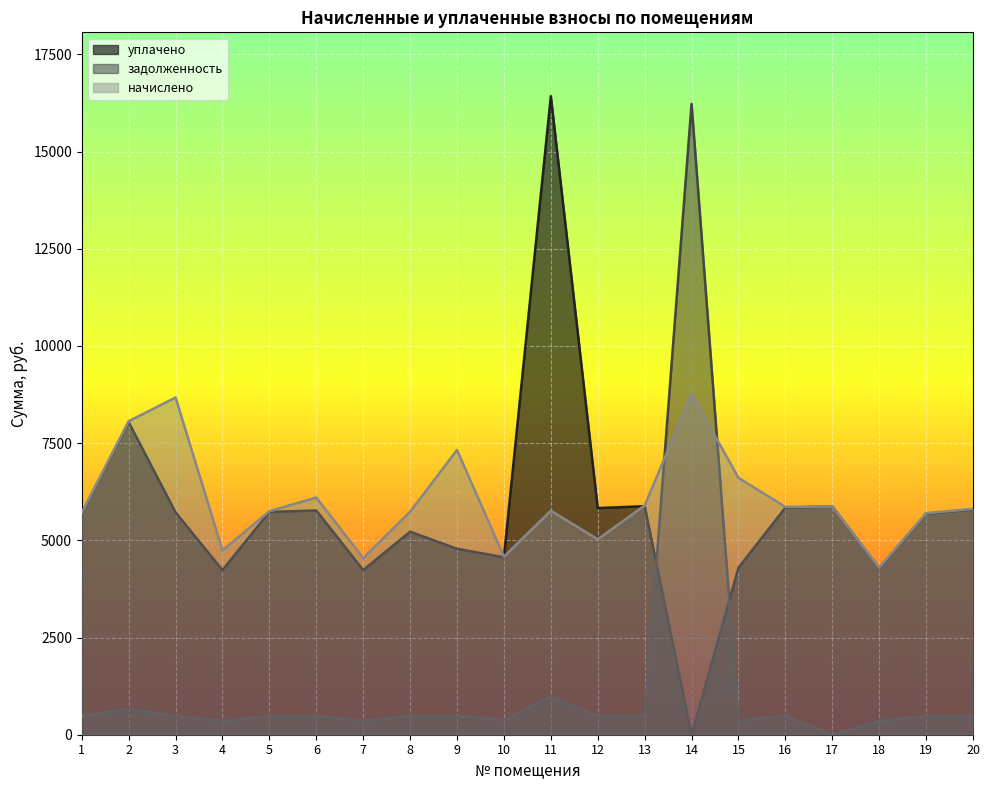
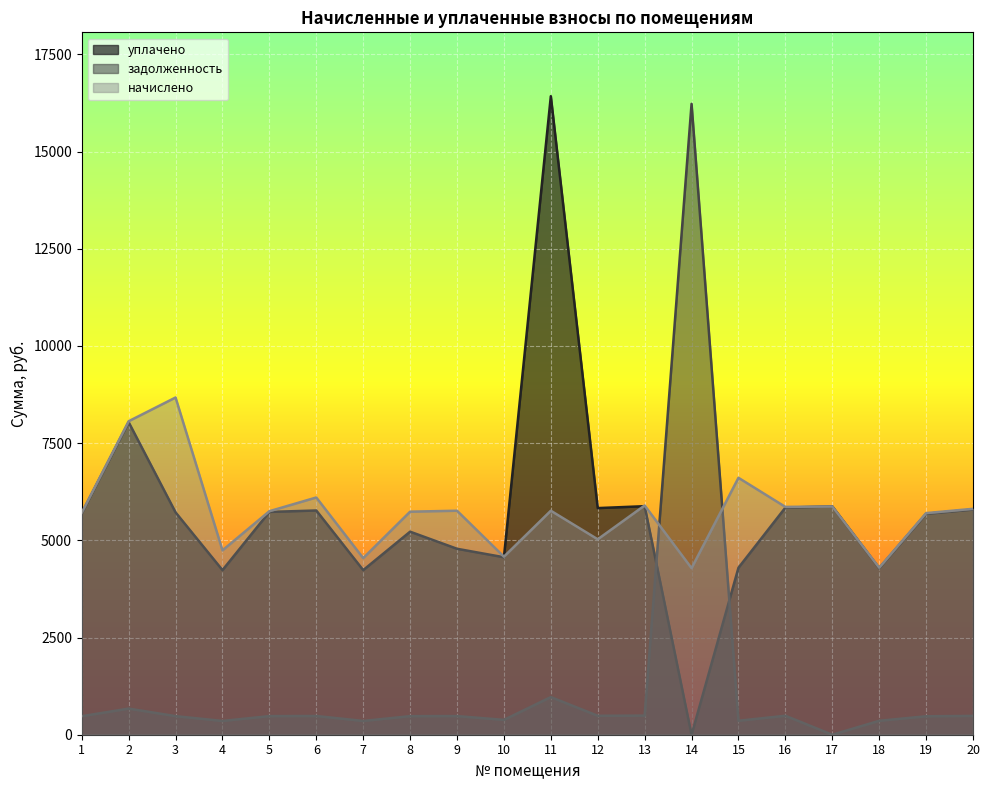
  {
    "начислено": {
      "3": 8700,
      "4": 4700,
      "6": 6100,
      "7": 4500,
      "8": 5700,
-     "9": 7300,
+     "9": 5800,
      "11": 5800,
      "12": 5000,
-     "14": 8800,
+     "14": 4300,
      "15": 6600
    }
  }
